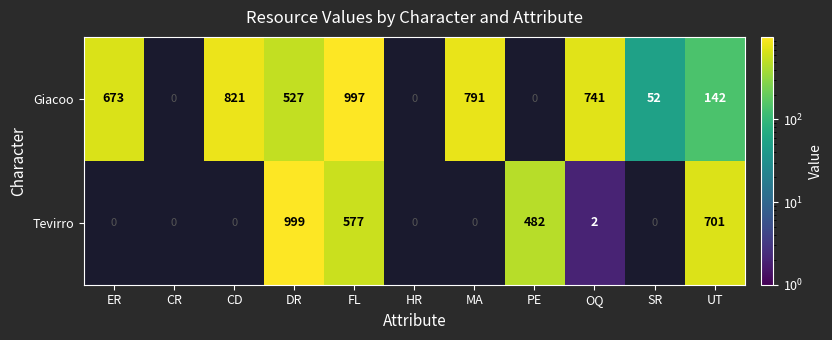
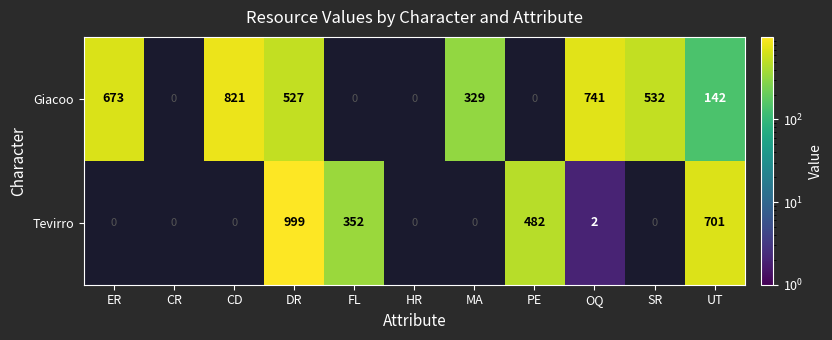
  {
    "Giacoo": {
      "ER": 673,
      "CR": 0,
      "CD": 821,
      "DR": 527,
-     "FL": 997,
+     "FL": 0,
      "HR": 0,
-     "MA": 791,
+     "MA": 329,
      "PE": 0,
      "OQ": 741,
-     "SR": 52,
+     "SR": 532,
      "UT": 142
    },
    "Tevirro": {
      "ER": 0,
      "CR": 0,
      "CD": 0,
      "DR": 999,
-     "FL": 577,
+     "FL": 352,
      "HR": 0,
      "MA": 0,
      "PE": 482,
      "OQ": 2,
      "SR": 0,
      "UT": 701
    }
  }
